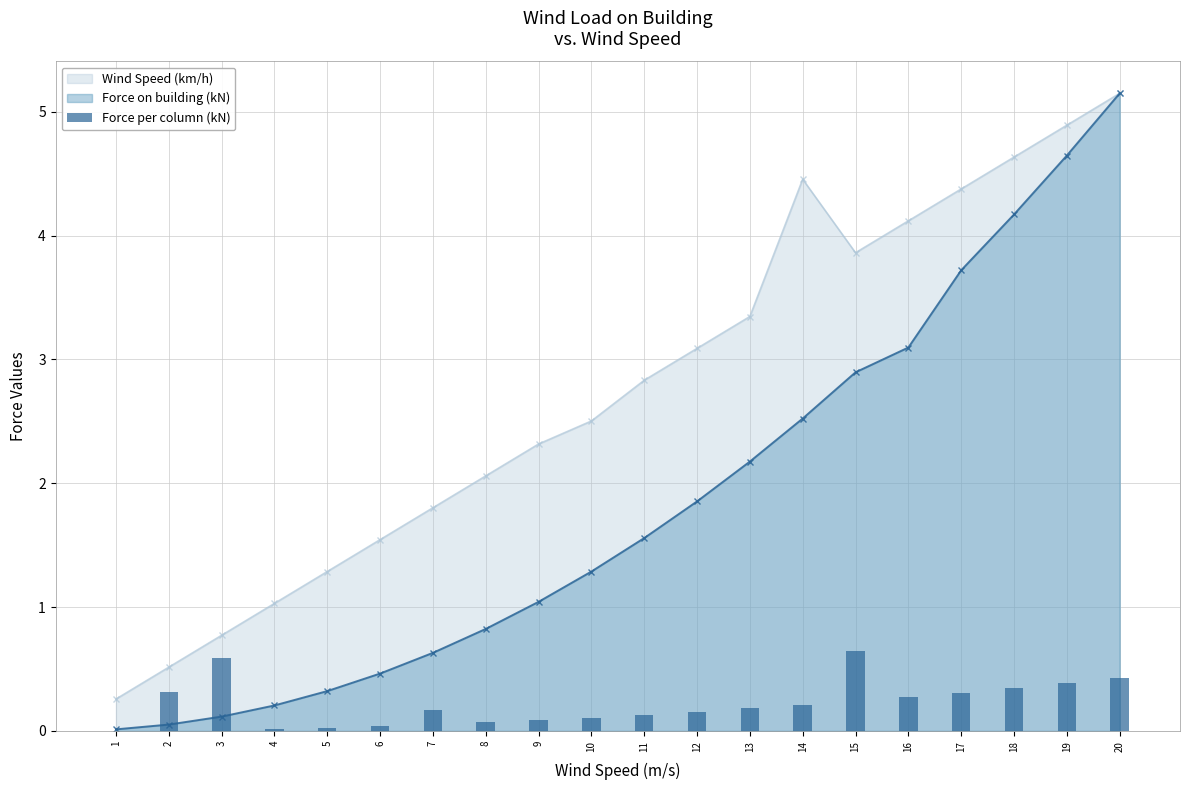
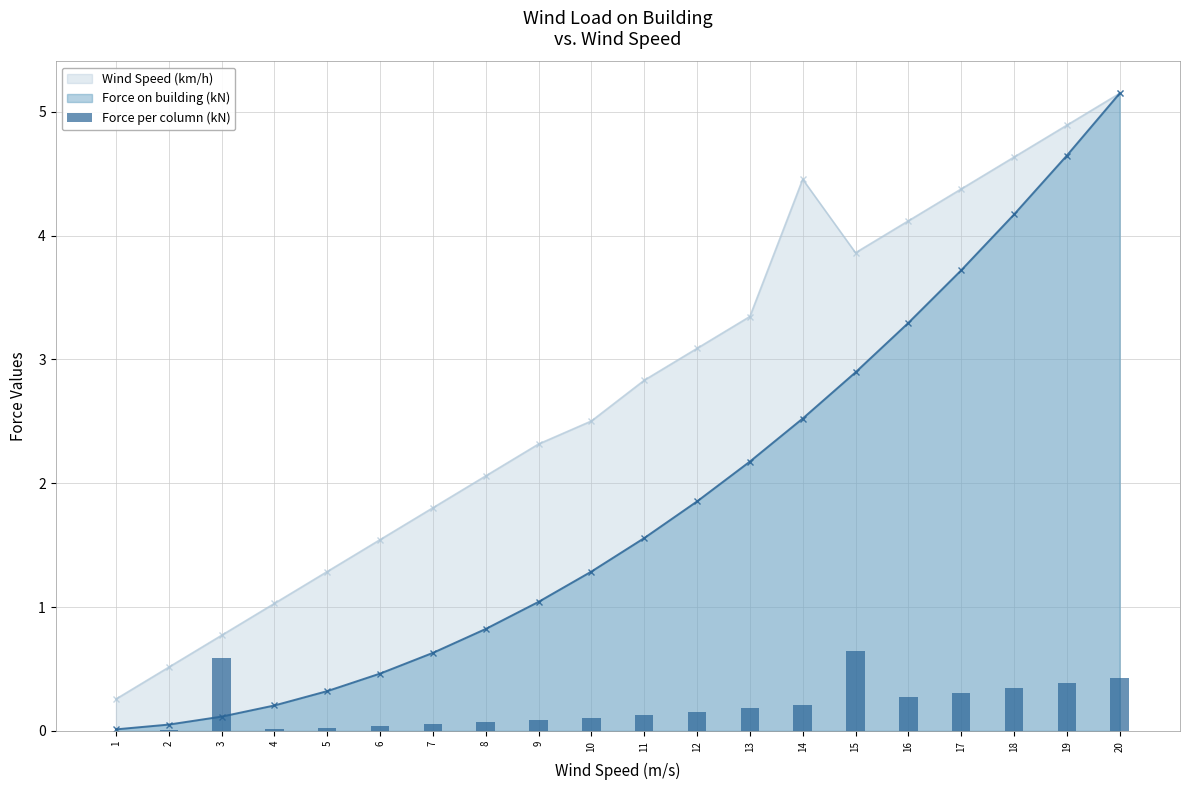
  {
    "Wind Speed (km/h)": {
      "1": 0.26,
      "2": 0.51,
      "3": 0.77,
      "4": 1.03,
      "5": 1.29,
      "6": 1.54,
      "7": 1.80,
      "8": 2.06,
      "9": 2.32,
      "10": 2.50,
      "11": 2.83,
      "12": 3.09,
      "13": 3.35,
      "14": 4.45,
      "15": 3.86,
      "16": 4.12,
      "17": 4.38,
      "18": 4.63,
      "19": 4.89
    },
    "Force per column (kN)": {
-     "2": 0.32,
+     "2": 0.00,
      "3": 0.59,
      "5": 0.03,
      "6": 0.04,
-     "7": 0.17,
+     "7": 0.05,
      "8": 0.07,
      "9": 0.09,
      "10": 0.11,
      "11": 0.13,
      "12": 0.15,
      "13": 0.18,
      "14": 0.21,
      "15": 0.64,
      "16": 0.27,
      "17": 0.31,
      "18": 0.35,
      "19": 0.39,
      "20": 0.43
    },
    "Force on building (kN)": {
      "1": 0.01,
      "2": 0.05,
      "3": 0.12,
      "4": 0.21,
      "5": 0.32,
      "6": 0.46,
      "7": 0.63,
      "8": 0.82,
      "9": 1.04,
      "10": 1.29,
      "11": 1.56,
      "12": 1.85,
      "13": 2.18,
      "14": 2.52,
      "15": 2.90,
-     "16": 3.10,
+     "16": 3.29,
      "17": 3.72,
      "18": 4.17,
      "19": 4.65
    }
  }
